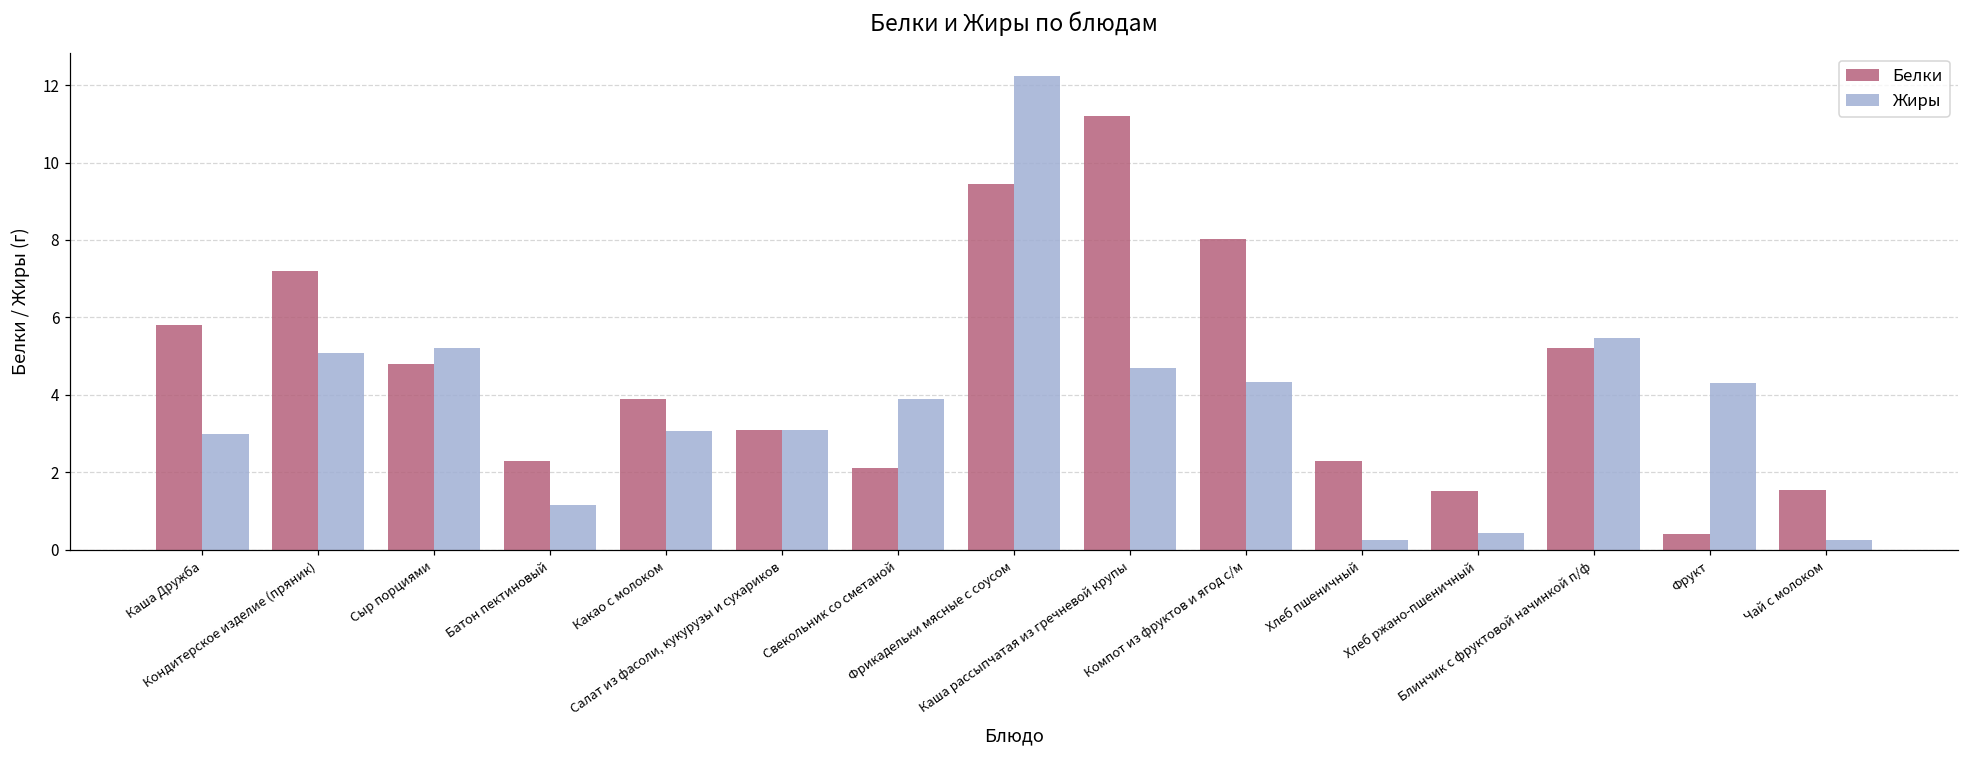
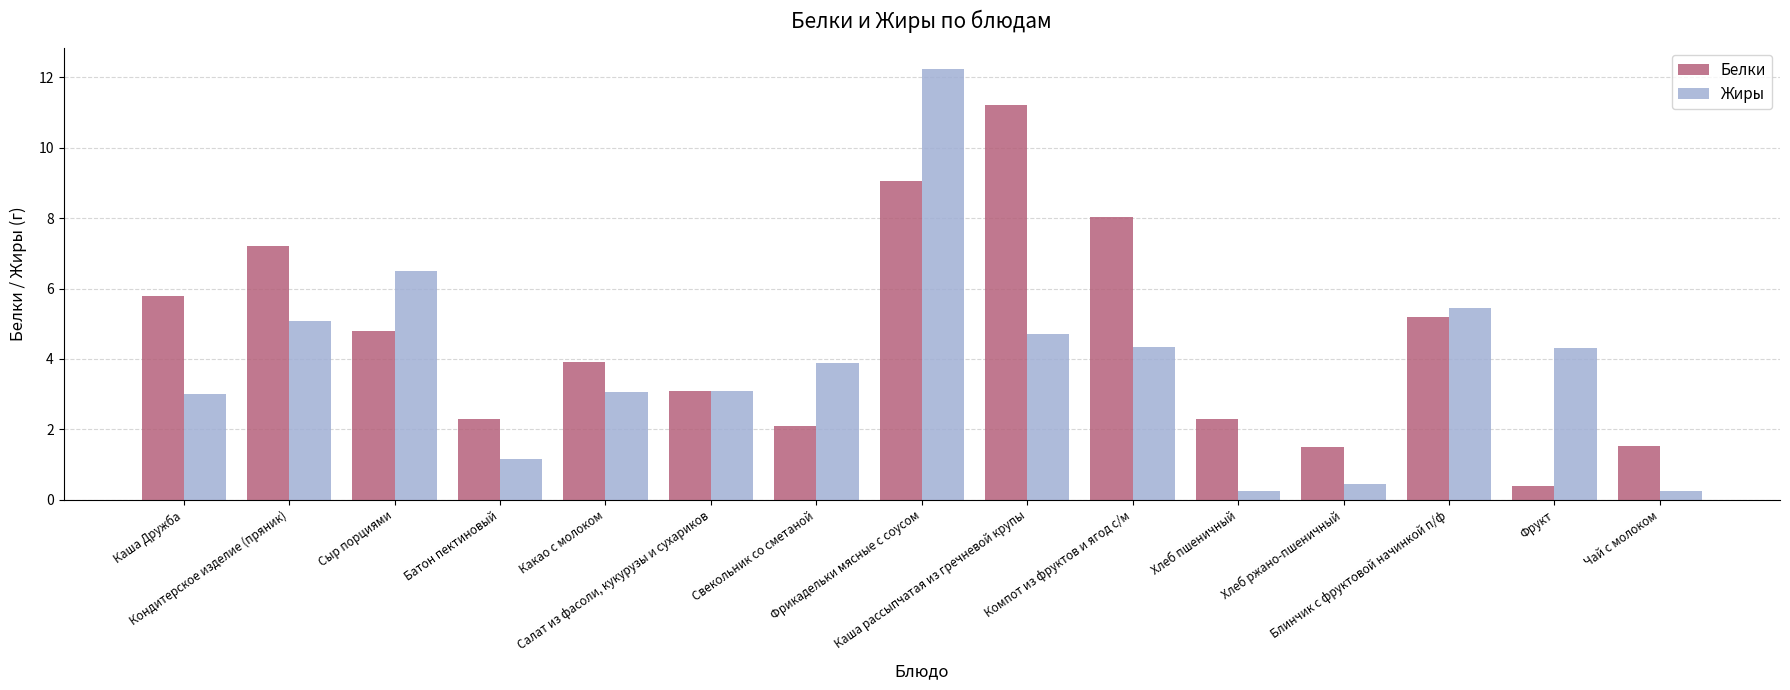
  {
    "Белки": {
      "Каша Дружба": 5.8,
      "Кондитерское изделие (пряник)": 7.2,
      "Сыр порциями": 4.8,
      "Батон пектиновый": 2.3,
      "Какао с молоком": 3.9,
      "Салат из фасоли, кукурузы и сухариков": 3.1,
      "Свекольник со сметаной": 2.1,
-     "Фрикадельки мясные с соусом": 9.5,
+     "Фрикадельки мясные с соусом": 9.1,
      "Каша рассыпчатая из гречневой крупы": 11.2,
      "Компот из фруктов и ягод с/м": 8.0,
      "Хлеб пшеничный": 2.3,
      "Хлеб ржано-пшеничный": 1.5,
      "Блинчик с фруктовой начинкой п/ф": 5.2,
      "Фрукт": 0.4,
      "Чай с молоком": 1.5
    },
    "Жиры": {
      "Каша Дружба": 3.0,
      "Кондитерское изделие (пряник)": 5.1,
-     "Сыр порциями": 5.2,
+     "Сыр порциями": 6.5,
      "Батон пектиновый": 1.2,
      "Какао с молоком": 3.1,
      "Салат из фасоли, кукурузы и сухариков": 3.1,
      "Свекольник со сметаной": 3.9,
      "Фрикадельки мясные с соусом": 12.2,
      "Каша рассыпчатая из гречневой крупы": 4.7,
      "Компот из фруктов и ягод с/м": 4.3,
      "Хлеб пшеничный": 0.2,
      "Хлеб ржано-пшеничный": 0.4,
      "Блинчик с фруктовой начинкой п/ф": 5.5,
      "Фрукт": 4.3,
      "Чай с молоком": 0.3
    }
  }
